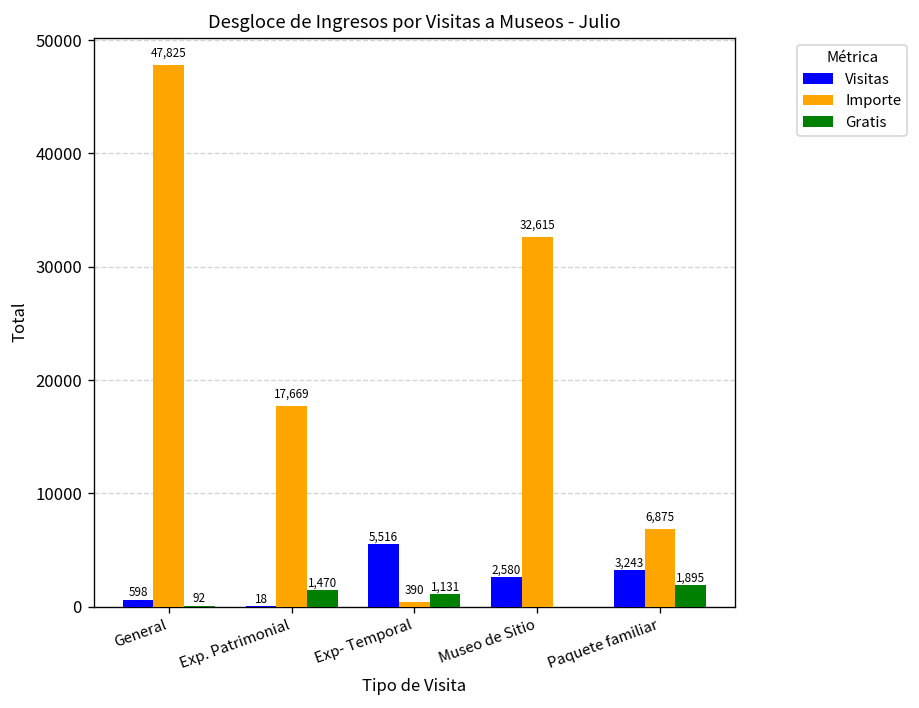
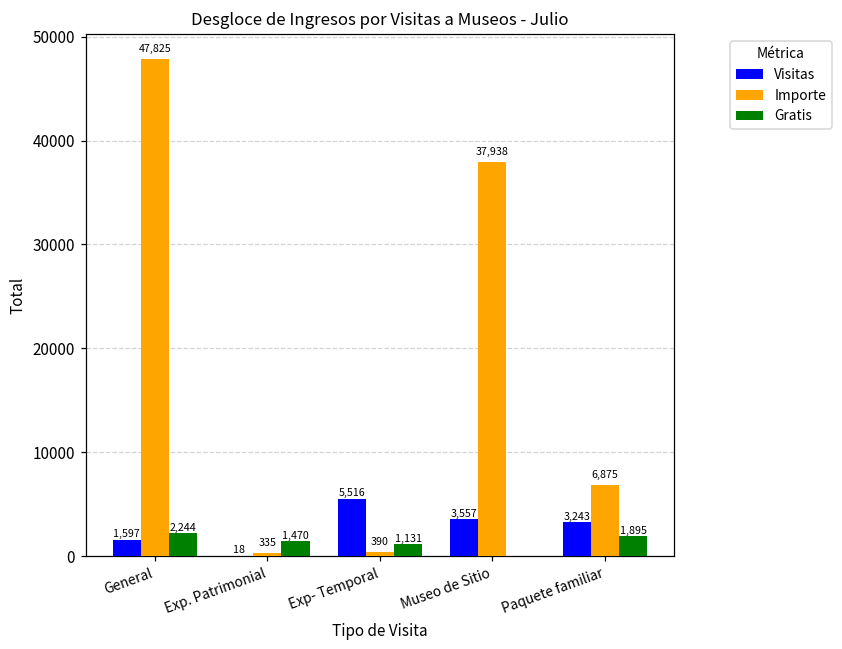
  {
    "Visitas": {
-     "General": "598",
+     "General": "1,597",
      "Exp. Patrimonial": "18",
      "Exp- Temporal": "5,516",
-     "Museo de Sitio": "2,580",
+     "Museo de Sitio": "3,557",
      "Paquete familiar": "3,243"
    },
    "Importe": {
      "General": "47,825",
-     "Exp. Patrimonial": "17,669",
+     "Exp. Patrimonial": "335",
      "Exp- Temporal": "390",
-     "Museo de Sitio": "32,615",
+     "Museo de Sitio": "37,938",
      "Paquete familiar": "6,875"
    },
    "Gratis": {
-     "General": "92",
+     "General": "2,244",
      "Exp. Patrimonial": "1,470",
      "Exp- Temporal": "1,131",
      "Paquete familiar": "1,895"
    }
  }
